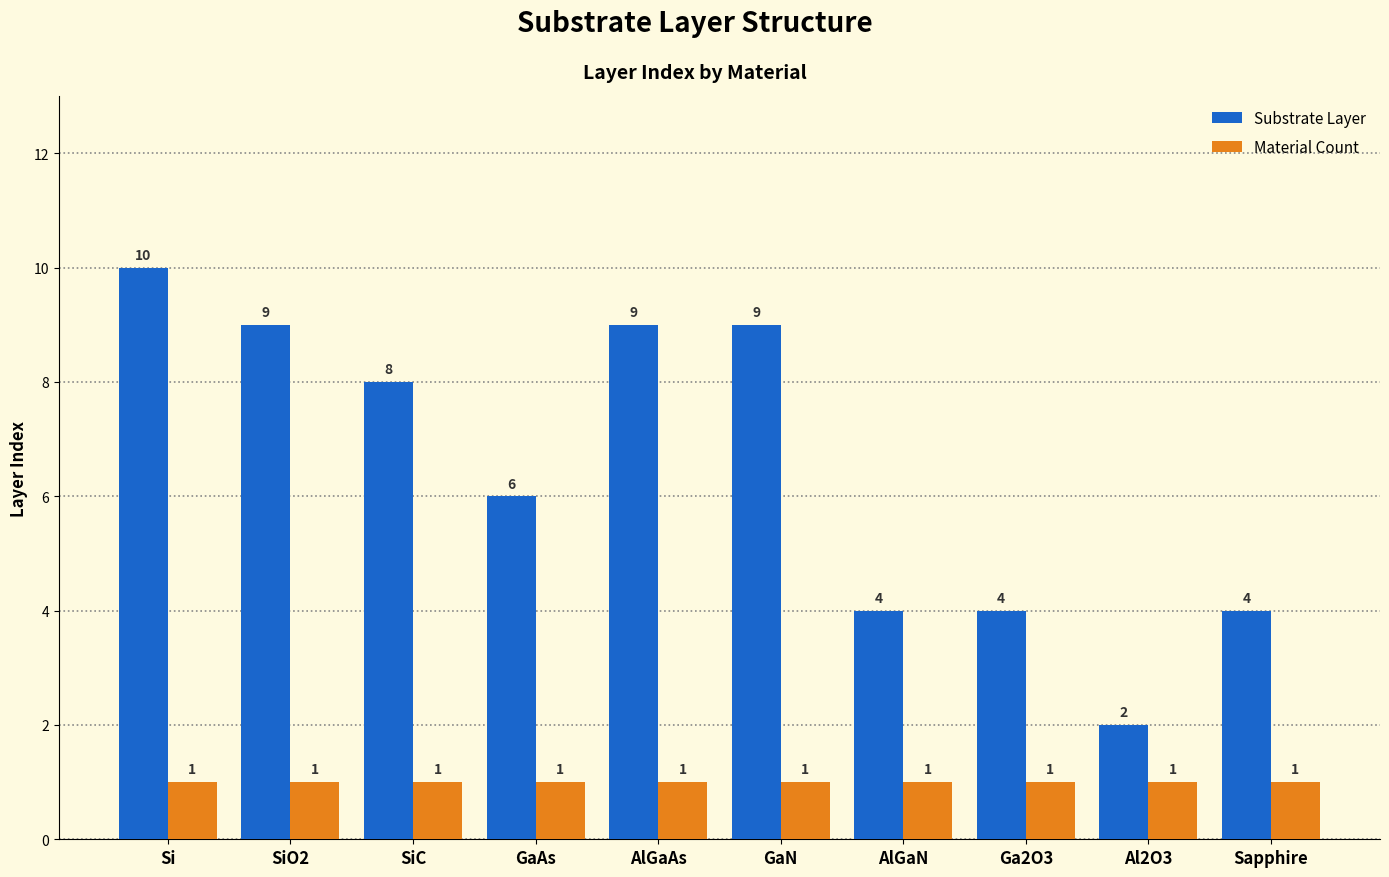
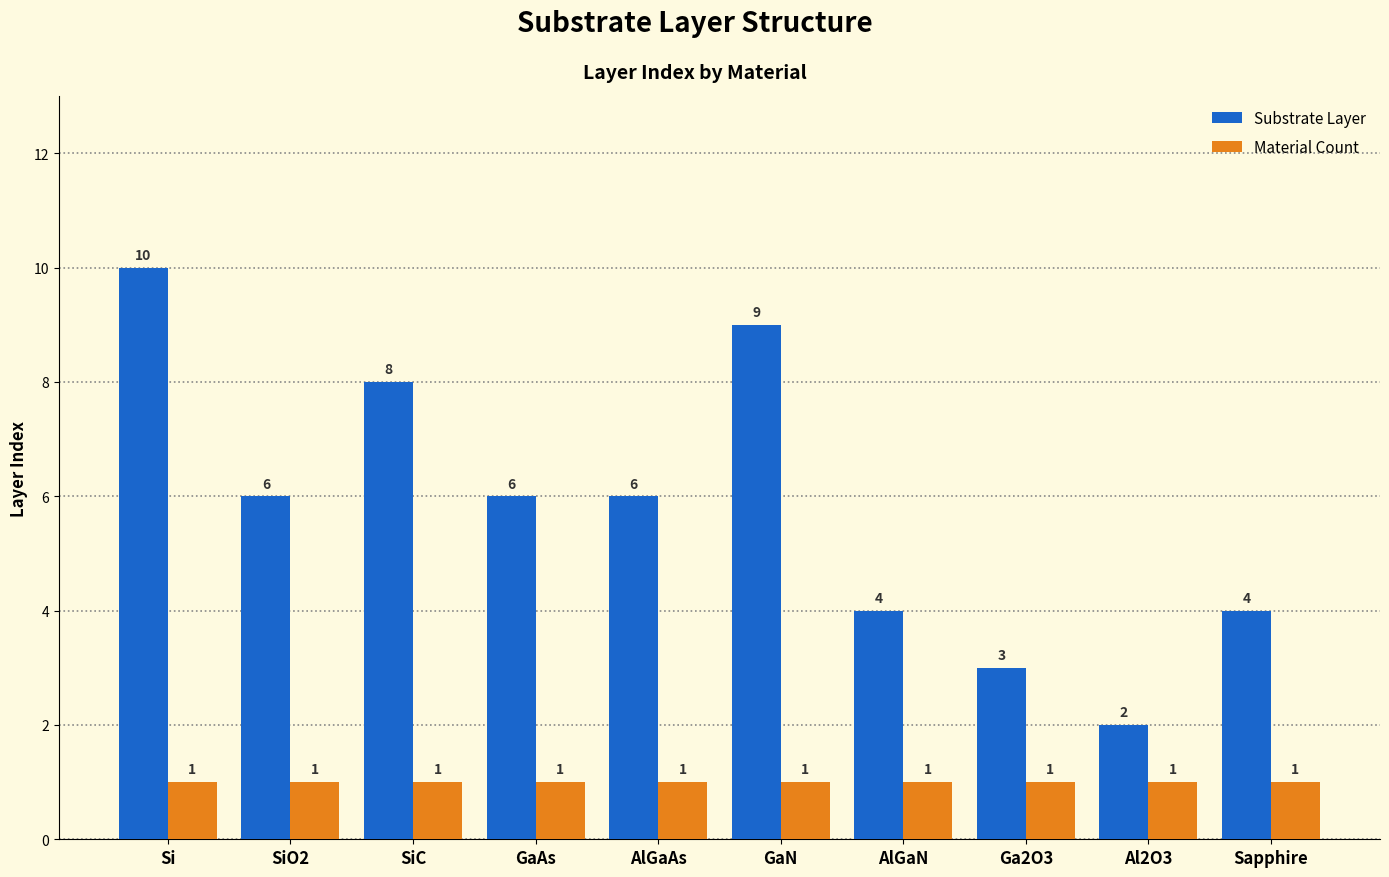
  {
    "Substrate Layer": {
      "Si": 10,
-     "SiO2": 9,
+     "SiO2": 6,
      "SiC": 8,
      "GaAs": 6,
-     "AlGaAs": 9,
+     "AlGaAs": 6,
      "GaN": 9,
      "AlGaN": 4,
-     "Ga2O3": 4,
+     "Ga2O3": 3,
      "Al2O3": 2,
      "Sapphire": 4
    },
    "Material Count": {
      "Si": 1,
      "SiO2": 1,
      "SiC": 1,
      "GaAs": 1,
      "AlGaAs": 1,
      "GaN": 1,
      "AlGaN": 1,
      "Ga2O3": 1,
      "Al2O3": 1,
      "Sapphire": 1
    }
  }
